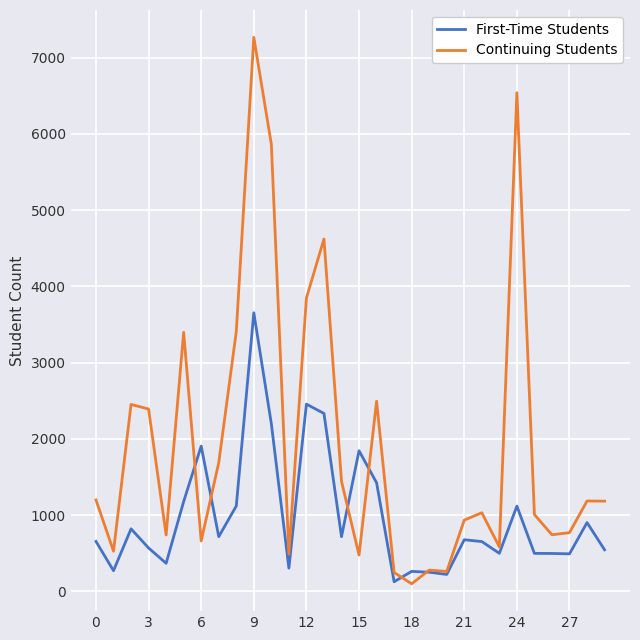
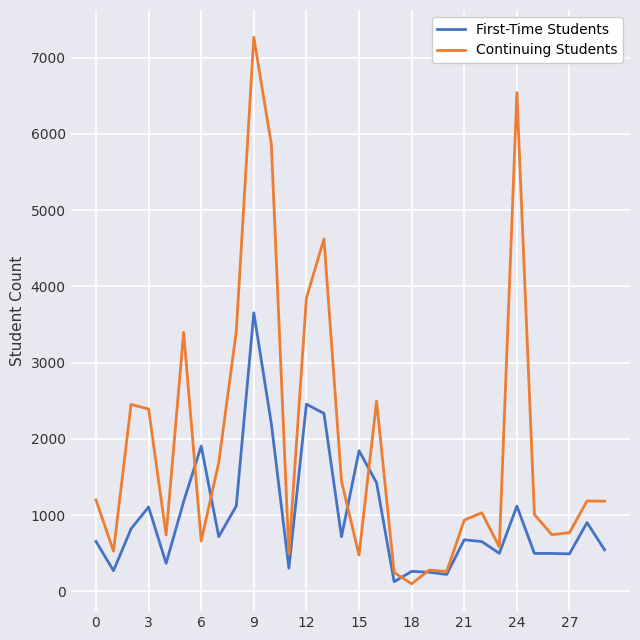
  {
    "First-Time Students": {
      "0": 700,
-     "3": 600,
+     "3": 1100,
      "6": 1900,
      "9": 3700,
      "12": 2500,
      "15": 1800,
      "18": 300,
      "21": 700,
      "24": 1100,
      "27": 500
    },
    "Continuing Students": {
      "0": 1200,
      "3": 2400,
      "6": 700,
      "9": 7300,
      "12": 3800,
      "15": 500,
      "18": 100,
      "21": 900,
      "24": 6500,
      "27": 800
    }
  }
